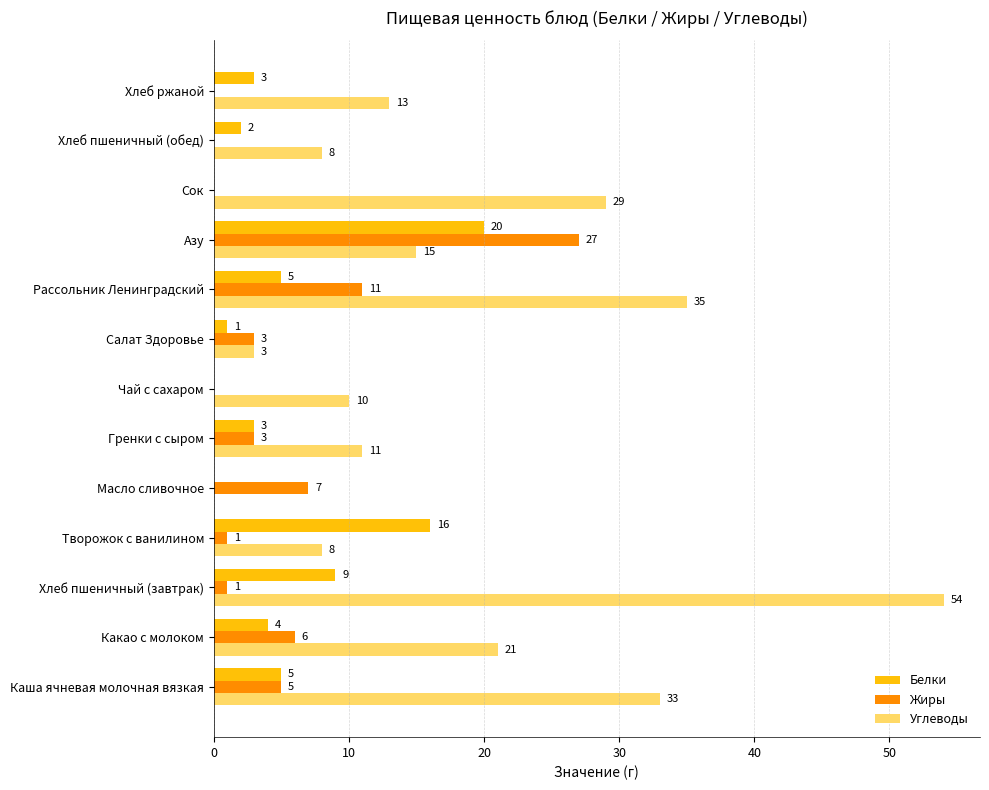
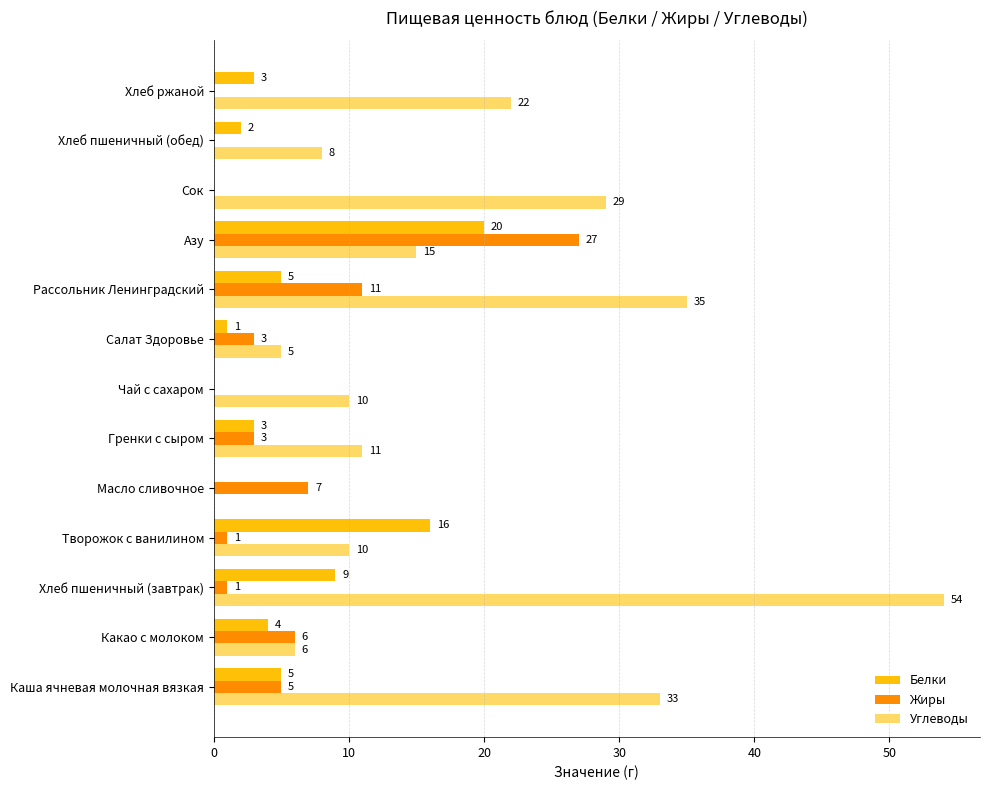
  {
    "Углеводы": {
-     "Хлеб ржаной": 13,
+     "Хлеб ржаной": 22,
      "Хлеб пшеничный (обед)": 8,
      "Сок": 29,
      "Азу": 15,
      "Рассольник Ленинградский": 35,
-     "Салат Здоровье": 3,
+     "Салат Здоровье": 5,
      "Чай с сахаром": 10,
      "Гренки с сыром": 11,
-     "Творожок с ванилином": 8,
+     "Творожок с ванилином": 10,
      "Хлеб пшеничный (завтрак)": 54,
-     "Какао с молоком": 21,
+     "Какао с молоком": 6,
      "Каша ячневая молочная вязкая": 33
    }
  }
